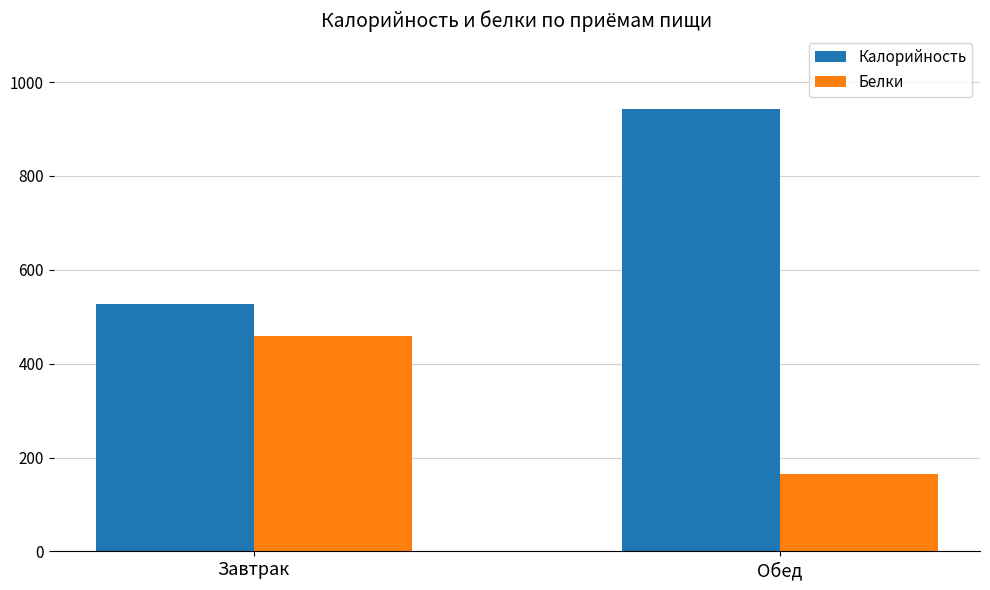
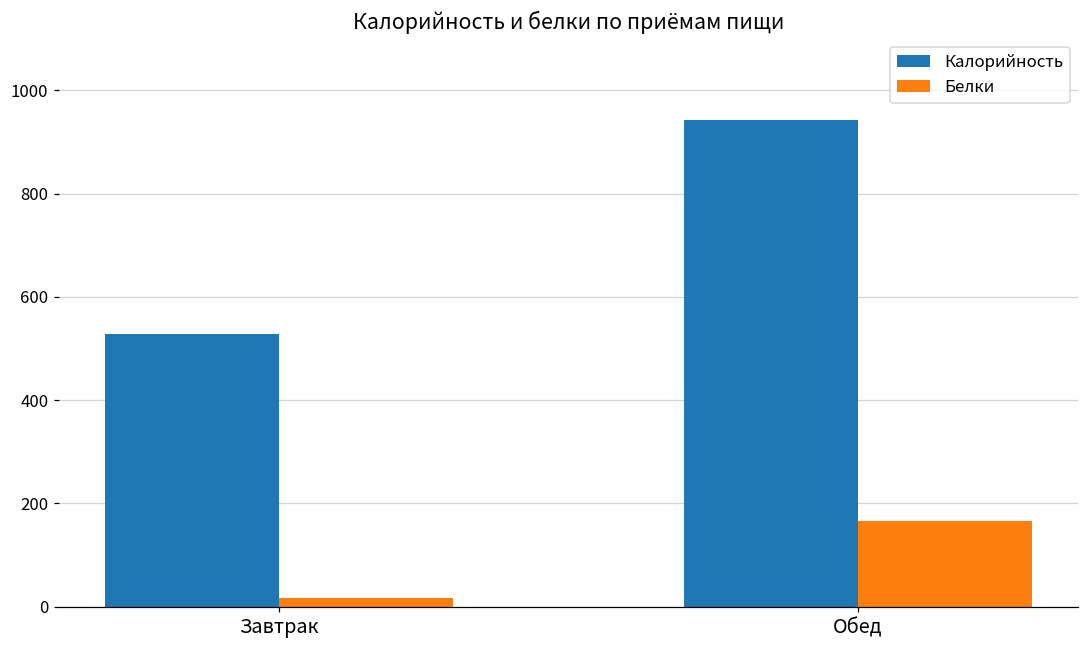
  {
    "Калорийность": {
      "Завтрак": 530,
      "Обед": 940
    },
    "Белки": {
-     "Завтрак": 460,
+     "Завтрак": 20,
      "Обед": 160
    }
  }
